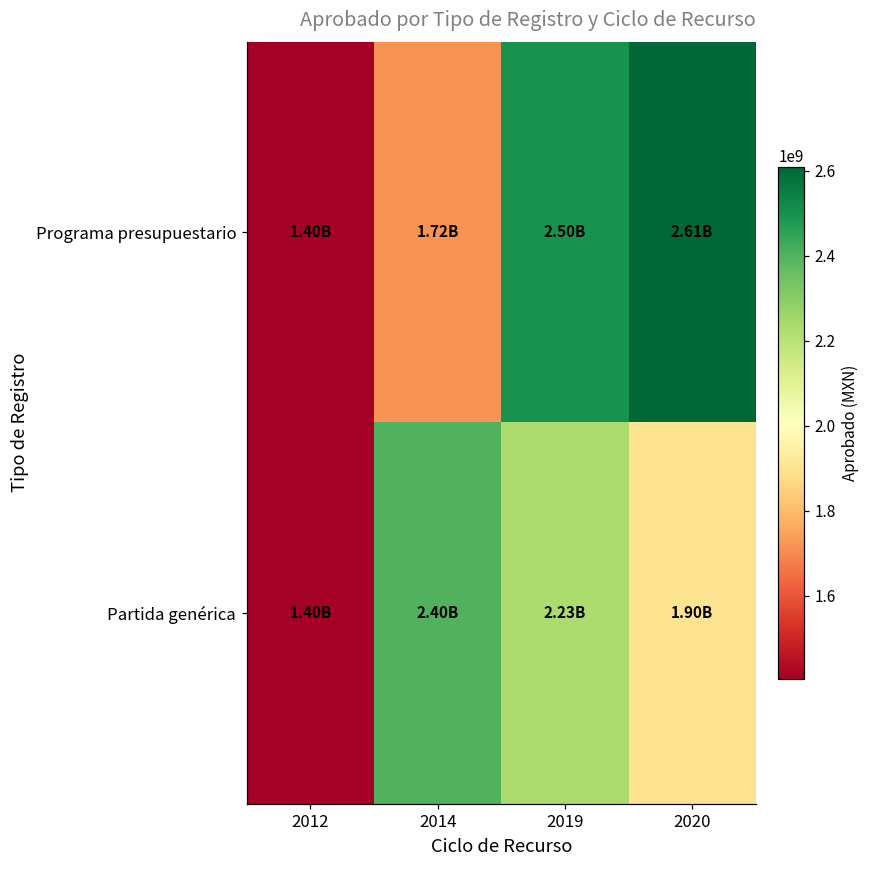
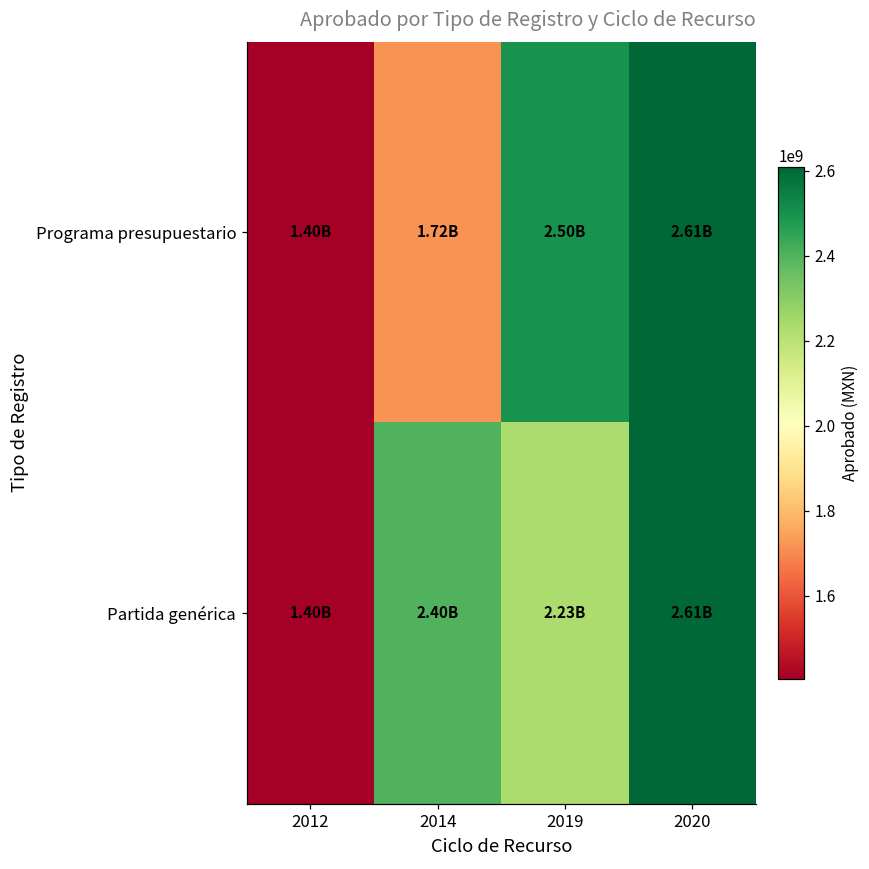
  {
    "Programa presupuestario": {
      "2012": "1.40B",
      "2014": "1.72B",
      "2019": "2.50B",
      "2020": "2.61B"
    },
    "Partida genérica": {
      "2012": "1.40B",
      "2014": "2.40B",
      "2019": "2.23B",
-     "2020": "1.90B"
+     "2020": "2.61B"
    }
  }
